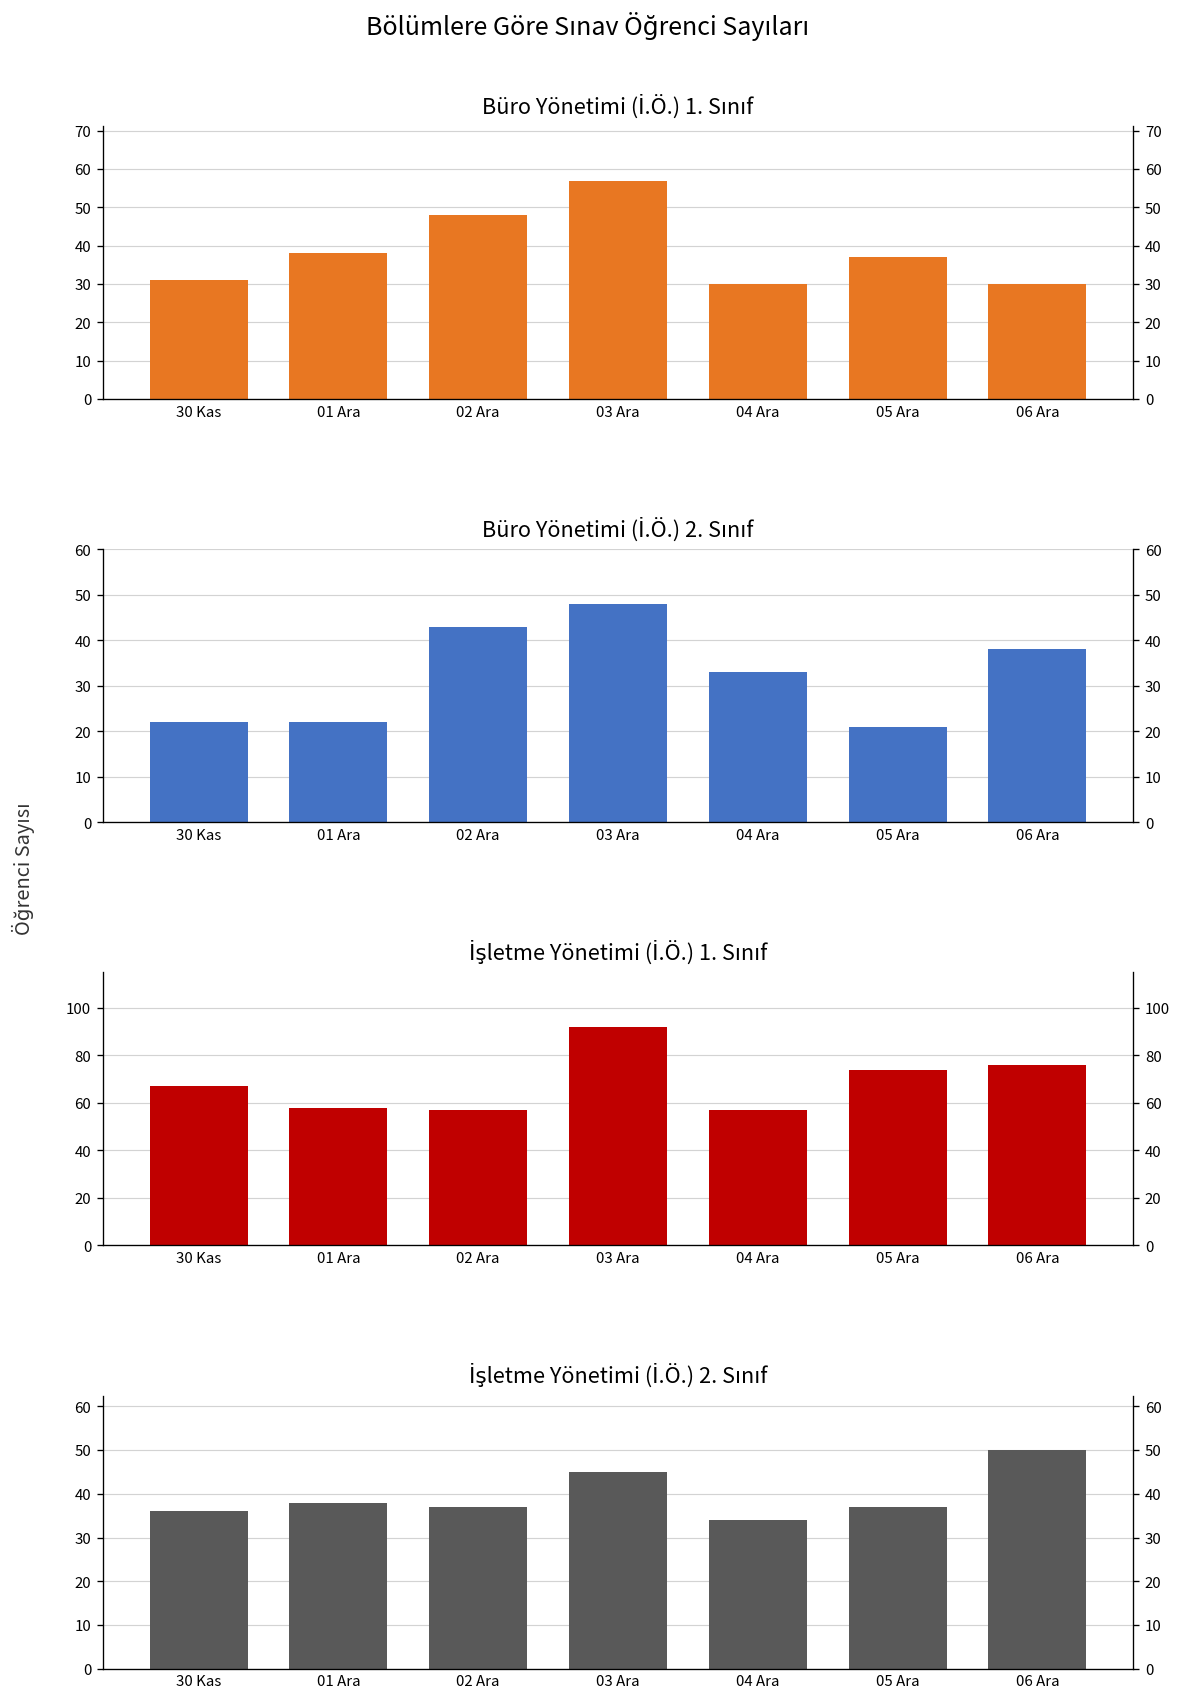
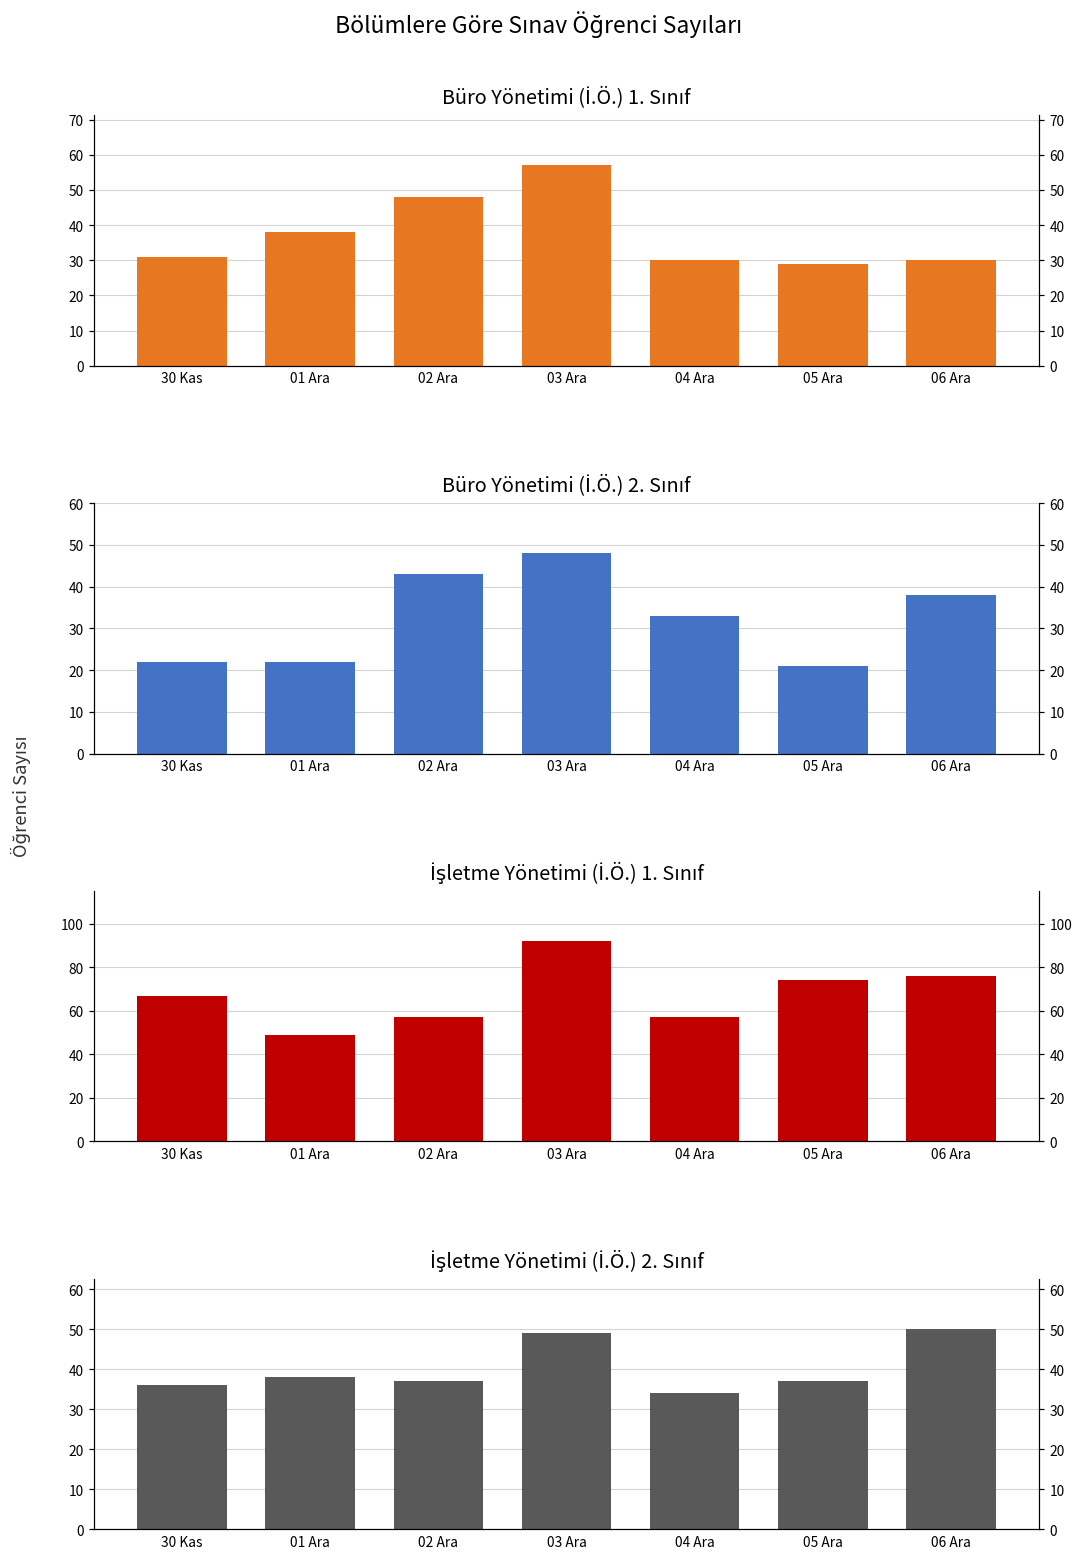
  {
    "Büro Yönetimi (İ.Ö.) 1. Sınıf": {
      "30 Kas": 31,
      "01 Ara": 38,
      "02 Ara": 48,
      "03 Ara": 57,
      "04 Ara": 30,
-     "05 Ara": 37,
+     "05 Ara": 29,
      "06 Ara": 30
    },
    "Büro Yönetimi (İ.Ö.) 2. Sınıf": {
      "30 Kas": 22,
      "01 Ara": 22,
      "02 Ara": 43,
      "03 Ara": 48,
      "04 Ara": 33,
      "05 Ara": 21,
      "06 Ara": 38
    },
    "İşletme Yönetimi (İ.Ö.) 1. Sınıf": {
      "30 Kas": 67,
-     "01 Ara": 58,
+     "01 Ara": 49,
      "02 Ara": 57,
      "03 Ara": 92,
      "04 Ara": 57,
      "05 Ara": 74,
      "06 Ara": 76
    },
    "İşletme Yönetimi (İ.Ö.) 2. Sınıf": {
      "30 Kas": 36,
      "01 Ara": 38,
      "02 Ara": 37,
-     "03 Ara": 45,
+     "03 Ara": 49,
      "04 Ara": 34,
      "05 Ara": 37,
      "06 Ara": 50
    }
  }
